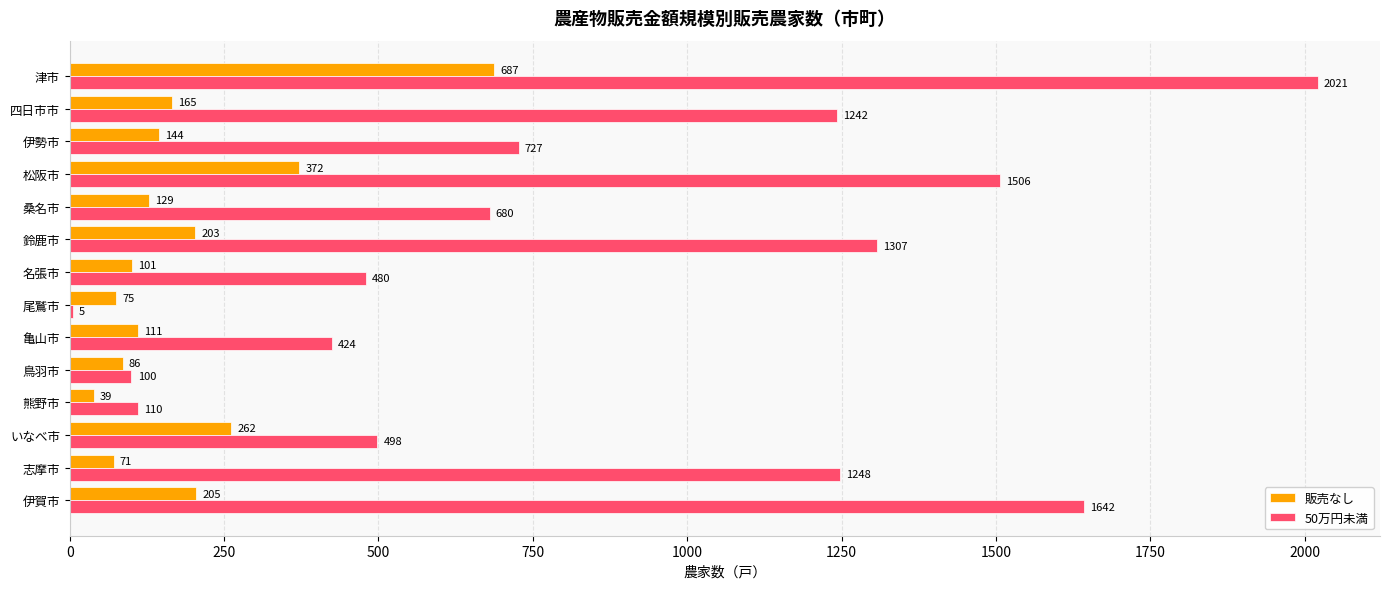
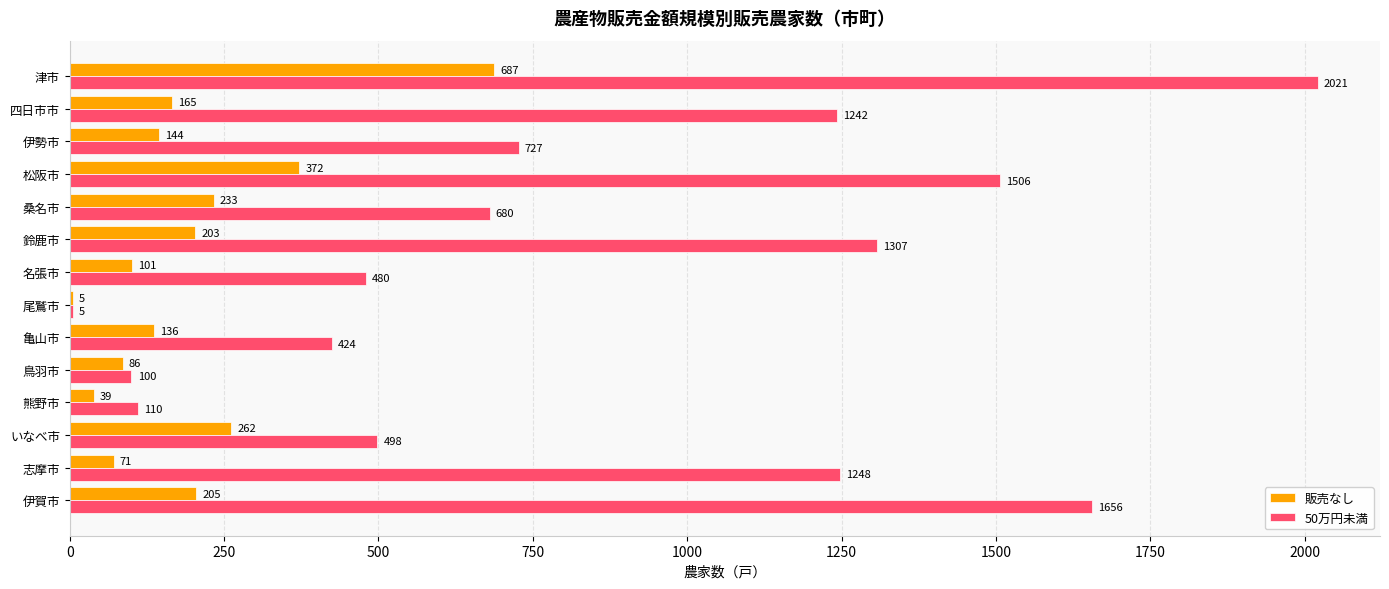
  {
    "販売なし": {
      "津市": 687,
      "四日市市": 165,
      "伊勢市": 144,
      "松阪市": 372,
-     "桑名市": 129,
+     "桑名市": 233,
      "鈴鹿市": 203,
      "名張市": 101,
-     "尾鷲市": 75,
-     "亀山市": 111,
+     "尾鷲市": 5,
+     "亀山市": 136,
      "鳥羽市": 86,
      "熊野市": 39,
      "いなべ市": 262,
      "志摩市": 71,
      "伊賀市": 205
    },
    "50万円未満": {
      "津市": 2021,
      "四日市市": 1242,
      "伊勢市": 727,
      "松阪市": 1506,
      "桑名市": 680,
      "鈴鹿市": 1307,
      "名張市": 480,
      "尾鷲市": 5,
      "亀山市": 424,
      "鳥羽市": 100,
      "熊野市": 110,
      "いなべ市": 498,
      "志摩市": 1248,
-     "伊賀市": 1642
+     "伊賀市": 1656
    }
  }
